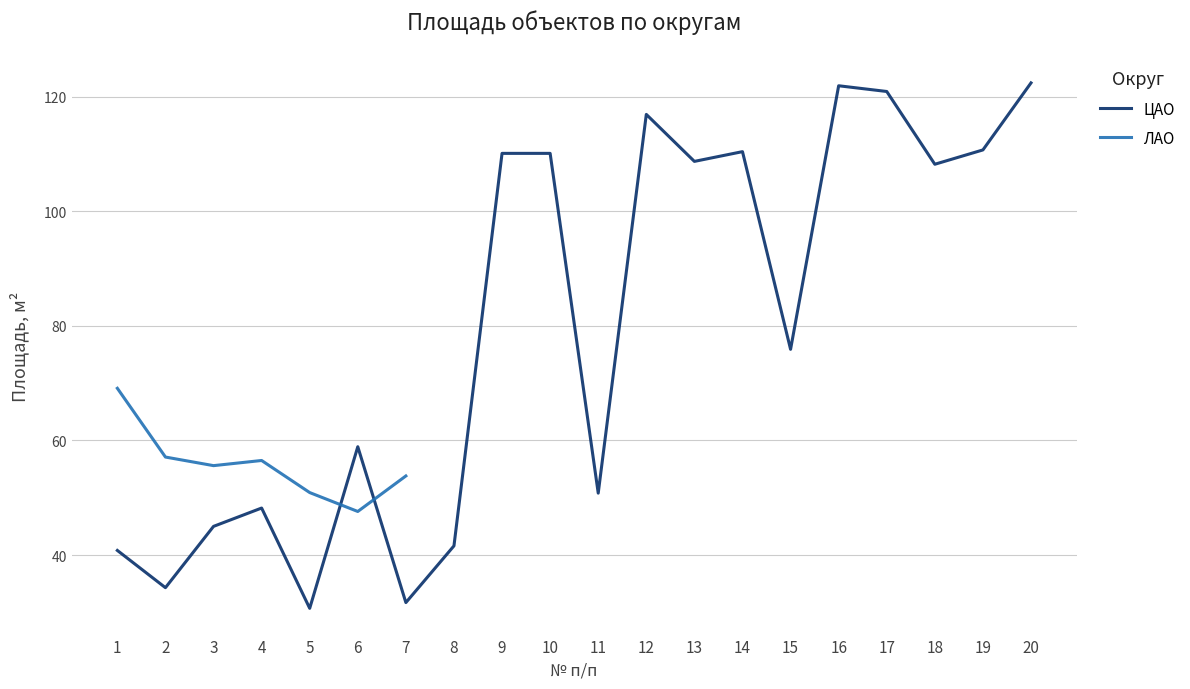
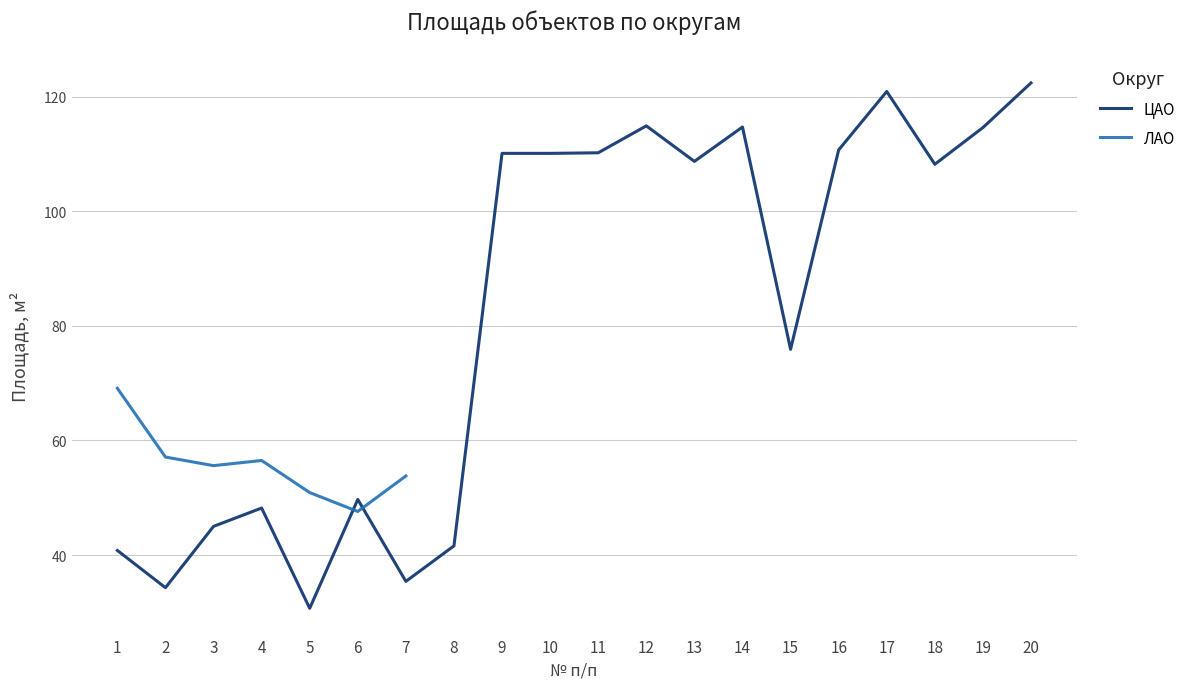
  {
    "ЦАО": {
      "1": 41,
      "2": 34,
      "3": 45,
      "4": 48,
      "5": 31,
-     "6": 59,
-     "7": 32,
+     "6": 50,
+     "7": 35,
      "8": 42,
      "9": 110,
      "10": 110,
-     "11": 51,
-     "12": 117,
+     "11": 110,
+     "12": 115,
      "13": 109,
-     "14": 110,
+     "14": 115,
      "15": 76,
-     "16": 122,
+     "16": 111,
      "17": 121,
      "18": 108,
-     "19": 111,
+     "19": 115,
      "20": 122
    },
    "ЛАО": {
      "1": 69,
      "2": 57,
      "3": 56,
      "4": 57,
      "5": 51,
      "6": 48,
      "7": 54
    }
  }
